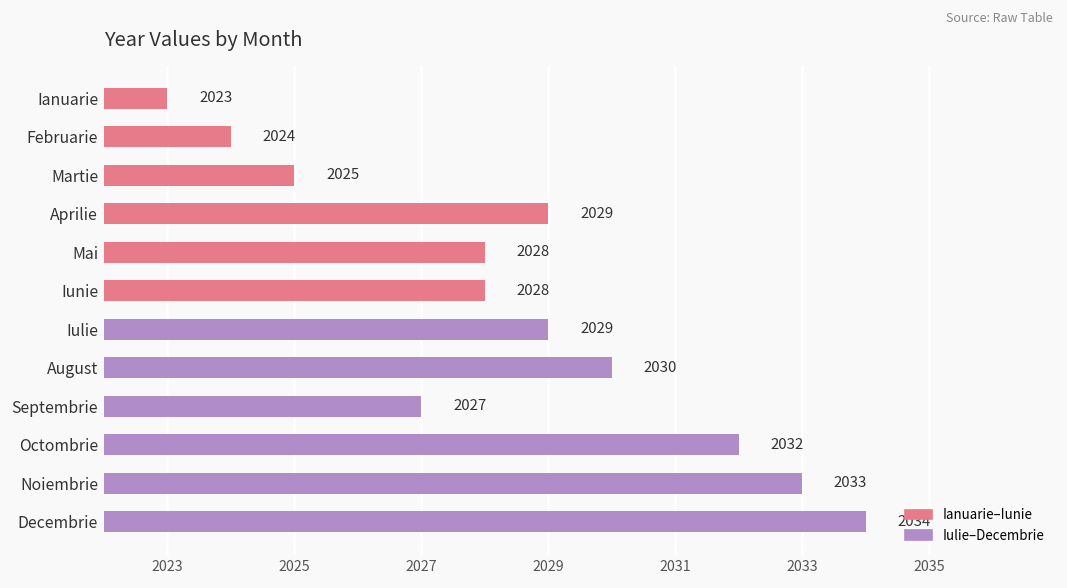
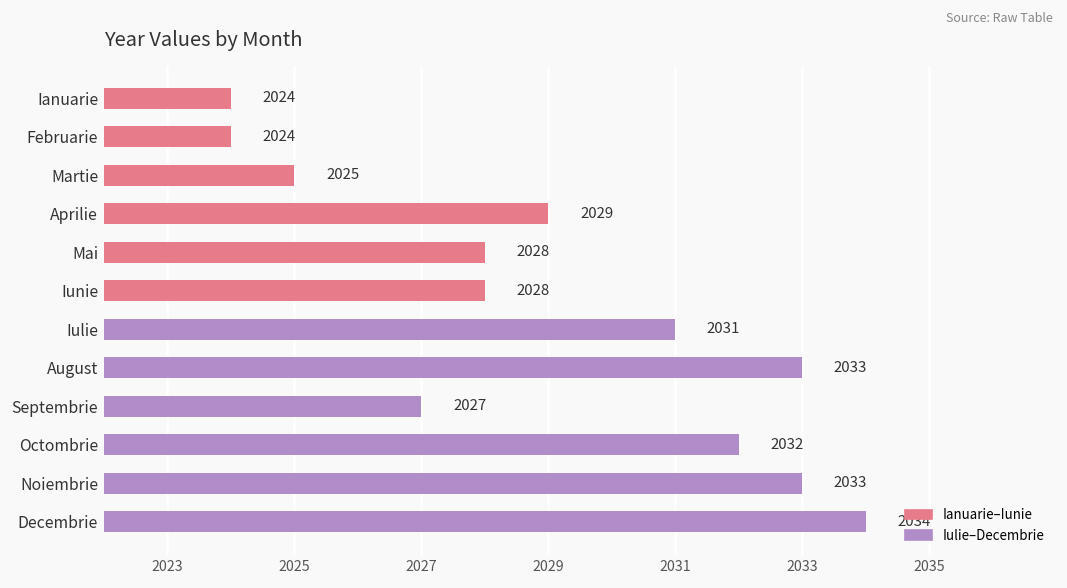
  {
-   "Ianuarie": 2023,
-   "Iulie": 2029,
-   "August": 2030
+   "Ianuarie": 2024,
+   "Iulie": 2031,
+   "August": 2033
  }
